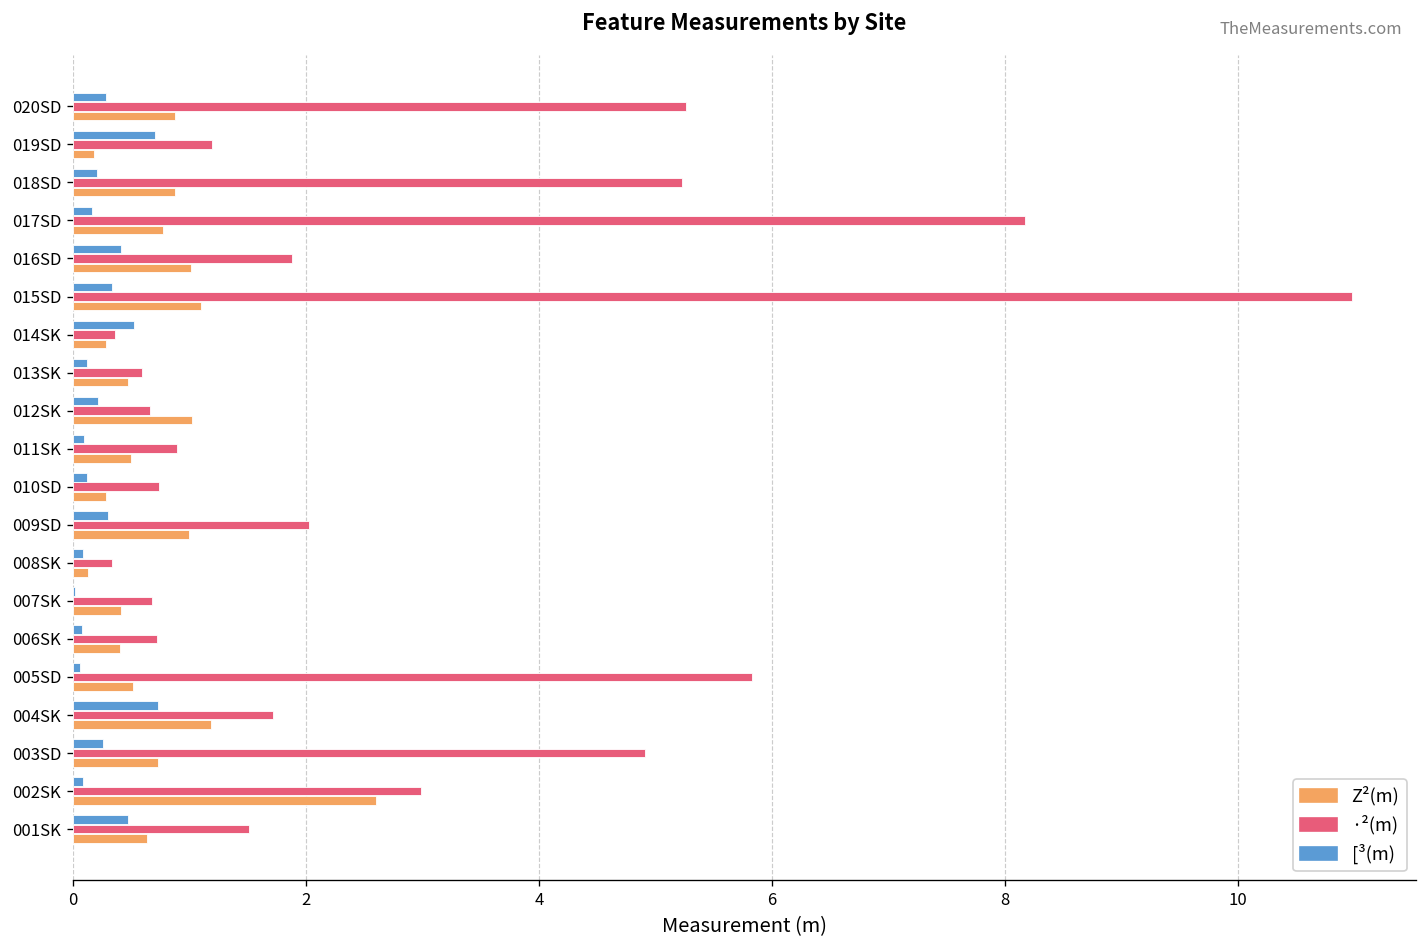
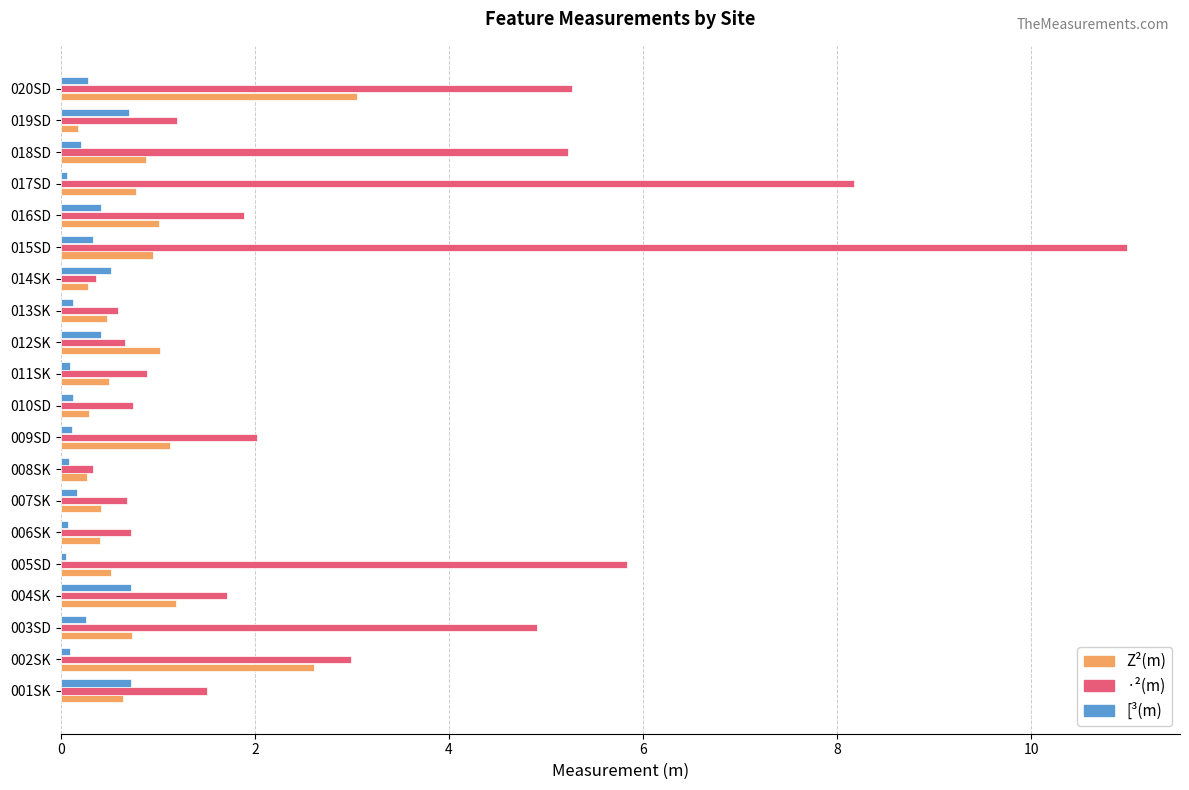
  {
    "Z²(m)": {
-     "020SD": 0.9,
+     "020SD": 3.1,
      "019SD": 0.2,
      "018SD": 0.9,
      "017SD": 0.8,
      "016SD": 1.0,
-     "015SD": 1.1,
+     "015SD": 0.9,
      "014SK": 0.3,
      "013SK": 0.5,
      "012SK": 1.0,
      "011SK": 0.5,
      "010SD": 0.3,
-     "009SD": 1.0,
-     "008SK": 0.1,
+     "009SD": 1.1,
+     "008SK": 0.3,
      "007SK": 0.4,
      "006SK": 0.4,
      "005SD": 0.5,
      "004SK": 1.2,
      "003SD": 0.7,
      "002SK": 2.6,
      "001SK": 0.6
    },
    "·²(m)": {
      "020SD": 5.3,
      "019SD": 1.2,
      "018SD": 5.2,
      "017SD": 8.2,
      "016SD": 1.9,
      "015SD": 11.0,
      "014SK": 0.4,
      "013SK": 0.6,
      "012SK": 0.7,
      "011SK": 0.9,
      "010SD": 0.7,
      "009SD": 2.0,
      "008SK": 0.3,
      "007SK": 0.7,
      "006SK": 0.7,
      "005SD": 5.8,
      "004SK": 1.7,
      "003SD": 4.9,
      "002SK": 3.0,
      "001SK": 1.5
    },
    "[³(m)": {
      "020SD": 0.3,
      "019SD": 0.7,
      "018SD": 0.2,
-     "017SD": 0.2,
+     "017SD": 0.1,
      "016SD": 0.4,
      "015SD": 0.3,
      "014SK": 0.5,
      "013SK": 0.1,
-     "012SK": 0.2,
+     "012SK": 0.4,
      "011SK": 0.1,
      "010SD": 0.1,
-     "009SD": 0.3,
+     "009SD": 0.1,
      "008SK": 0.1,
-     "007SK": 0.0,
+     "007SK": 0.2,
      "006SK": 0.1,
      "005SD": 0.1,
      "004SK": 0.7,
      "003SD": 0.3,
      "002SK": 0.1,
-     "001SK": 0.5
+     "001SK": 0.7
    }
  }
